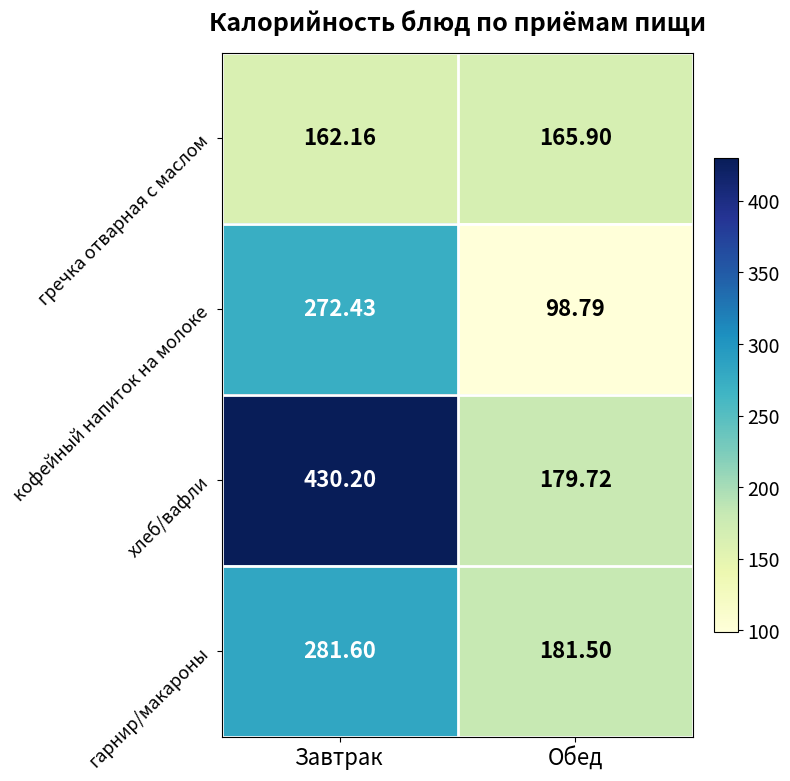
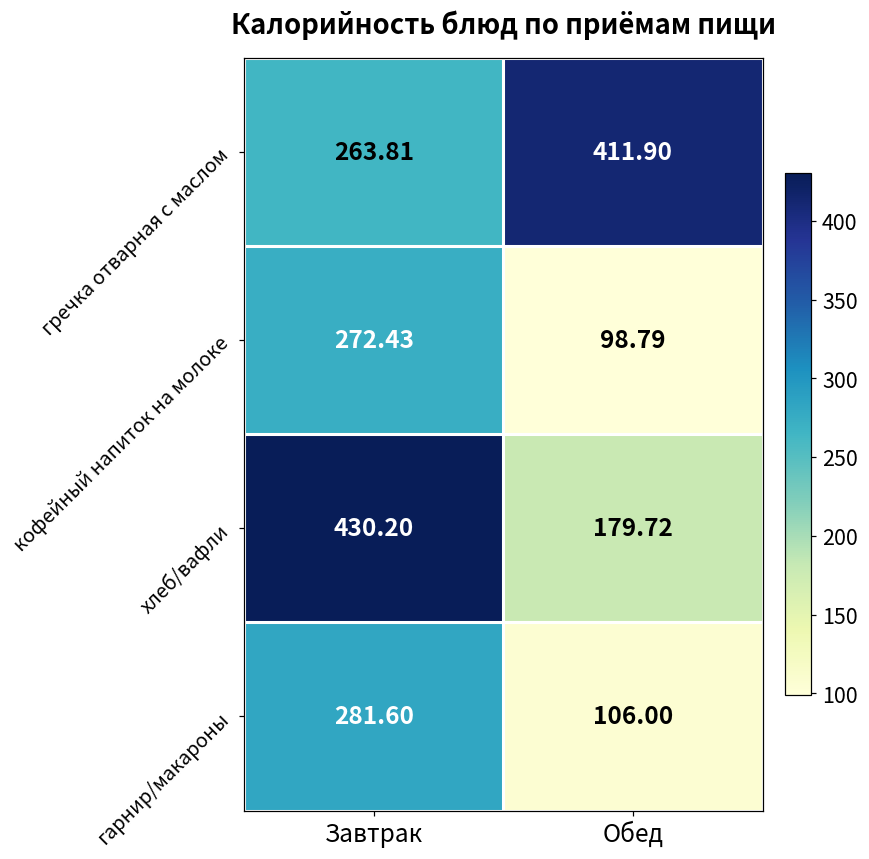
  {
    "гречка отварная с маслом": {
-     "Завтрак": 162.16,
-     "Обед": 165.90
+     "Завтрак": 263.81,
+     "Обед": 411.90
    },
    "кофейный напиток на молоке": {
      "Завтрак": 272.43,
      "Обед": 98.79
    },
    "хлеб/вафли": {
      "Завтрак": 430.20,
      "Обед": 179.72
    },
    "гарнир/макароны": {
      "Завтрак": 281.60,
-     "Обед": 181.50
+     "Обед": 106.00
    }
  }
